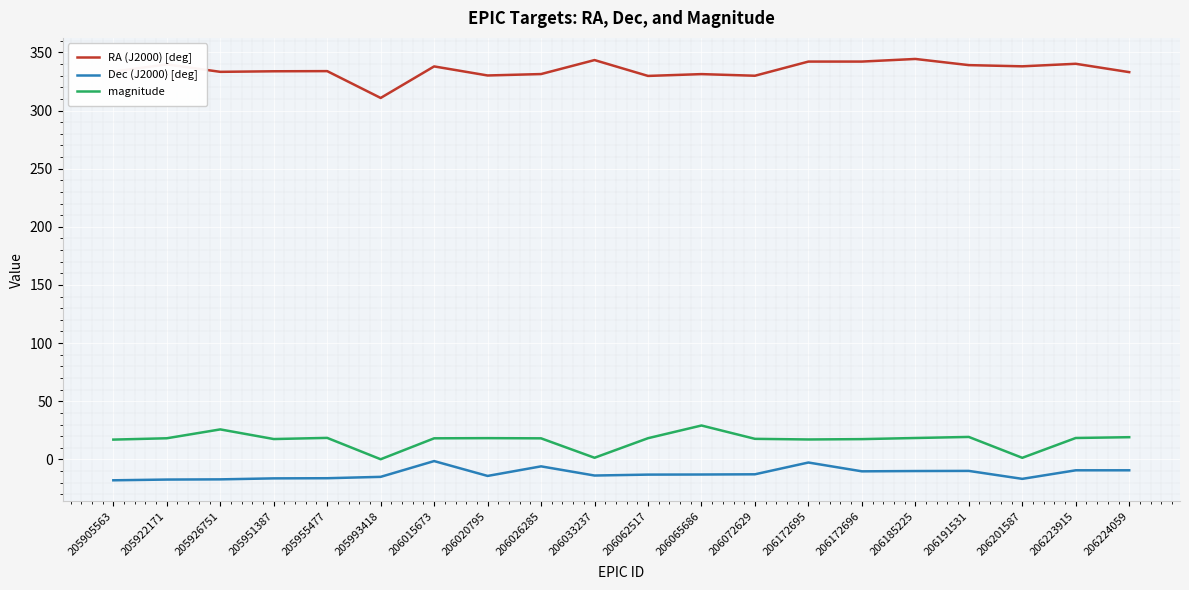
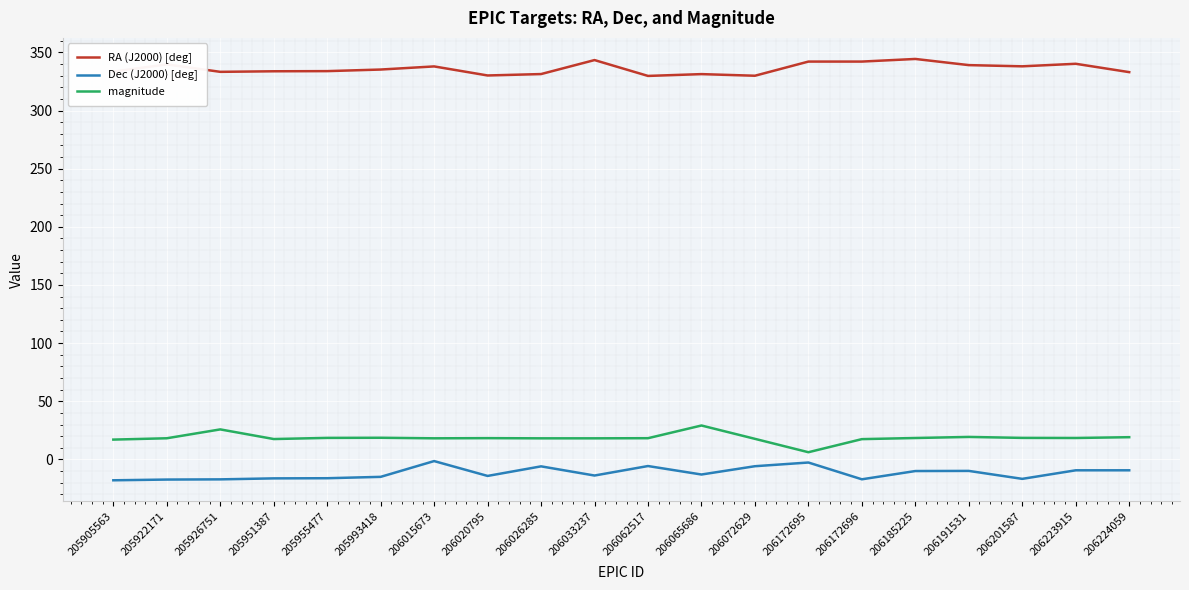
  {
    "RA (J2000) [deg]": {
      "205926751": 333,
      "205951387": 334,
      "205955477": 334,
-     "205993418": 311,
+     "205993418": 335,
      "206015673": 338,
      "206020795": 330,
      "206026285": 331,
      "206033237": 343,
      "206062517": 330,
      "206065686": 331,
      "206072629": 330,
      "206172695": 342,
      "206172696": 342,
      "206185225": 344,
      "206191531": 339,
      "206201587": 338,
      "206223915": 340,
      "206224059": 333
    },
    "Dec (J2000) [deg]": {
      "205905563": -18,
      "205922171": -17,
      "205926751": -17,
      "205951387": -16,
      "205955477": -16,
      "205993418": -15,
      "206015673": -1,
      "206020795": -14,
      "206026285": -6,
      "206033237": -14,
-     "206062517": -13,
+     "206062517": -6,
      "206065686": -13,
-     "206072629": -13,
+     "206072629": -6,
      "206172695": -3,
-     "206172696": -10,
+     "206172696": -17,
      "206185225": -10,
      "206191531": -10,
      "206201587": -17,
      "206223915": -9,
      "206224059": -9
    },
    "magnitude": {
      "205905563": 17,
      "205922171": 18,
      "205926751": 26,
      "205951387": 18,
      "205955477": 18,
-     "205993418": 0,
+     "205993418": 19,
      "206015673": 18,
      "206020795": 18,
      "206026285": 18,
-     "206033237": 1,
+     "206033237": 18,
      "206062517": 18,
      "206065686": 29,
      "206072629": 18,
-     "206172695": 17,
+     "206172695": 6,
      "206172696": 17,
      "206185225": 18,
      "206191531": 19,
-     "206201587": 1,
+     "206201587": 18,
      "206223915": 18,
      "206224059": 19
    }
  }
